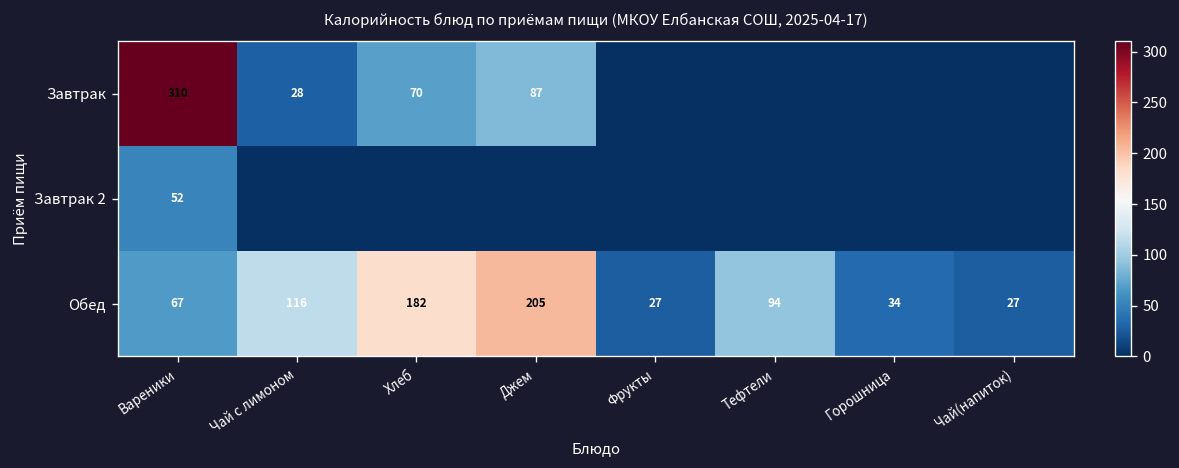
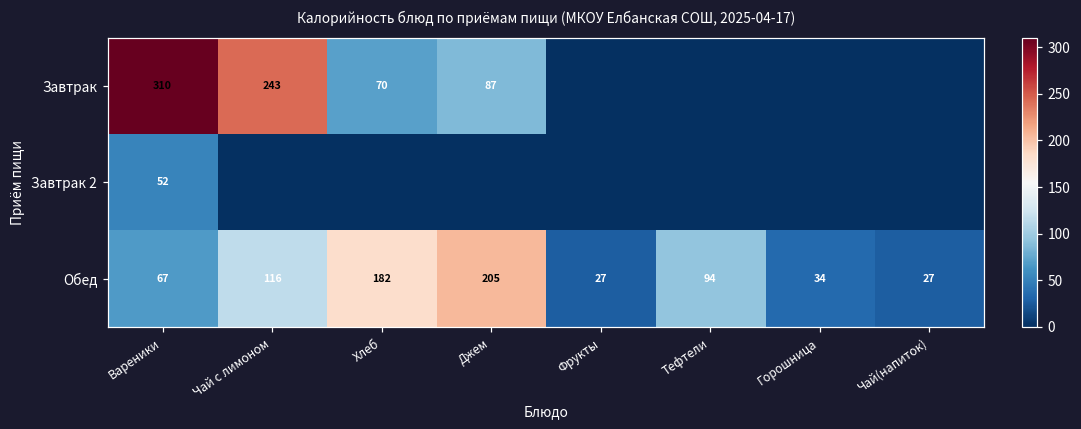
  {
    "Завтрак": {
      "Вареники": 310,
-     "Чай с лимоном": 28,
+     "Чай с лимоном": 243,
      "Хлеб": 70,
      "Джем": 87
    },
    "Завтрак 2": {
      "Вареники": 52
    },
    "Обед": {
      "Вареники": 67,
      "Чай с лимоном": 116,
      "Хлеб": 182,
      "Джем": 205,
      "Фрукты": 27,
      "Тефтели": 94,
      "Горошница": 34,
      "Чай(напиток)": 27
    }
  }
